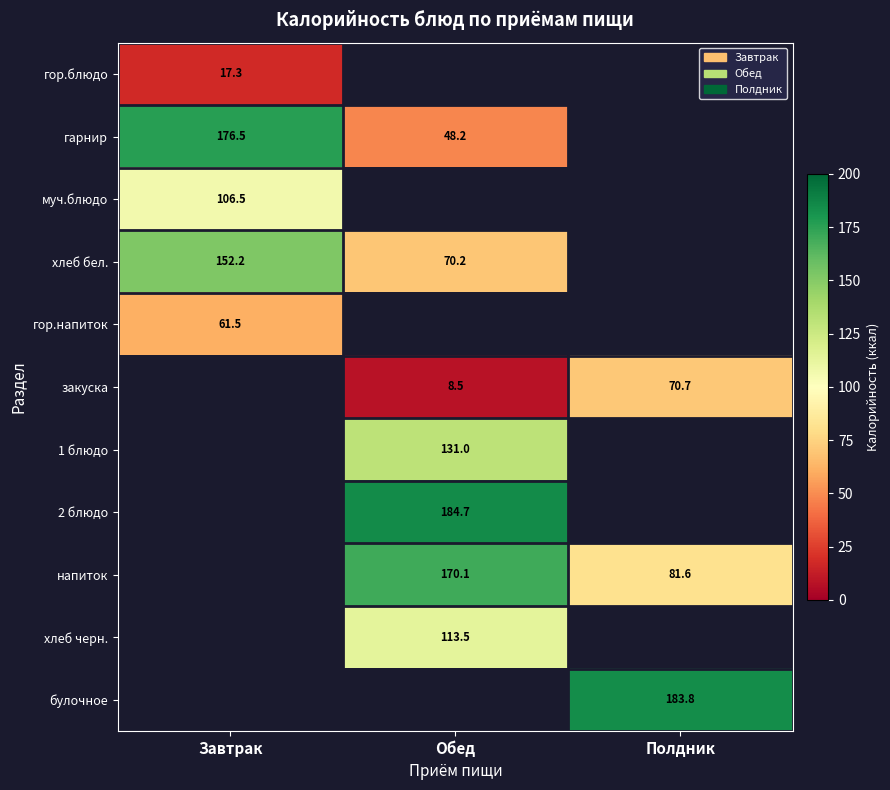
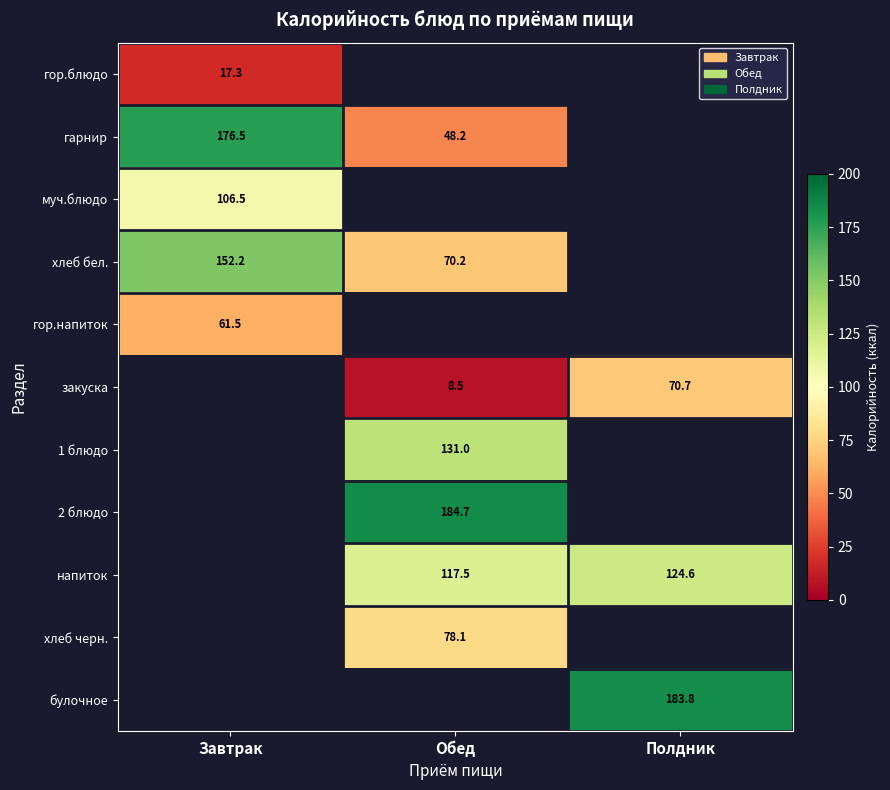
  {
    "гор.блюдо": {
      "Завтрак": 17.3
    },
    "гарнир": {
      "Завтрак": 176.5,
      "Обед": 48.2
    },
    "муч.блюдо": {
      "Завтрак": 106.5
    },
    "хлеб бел.": {
      "Завтрак": 152.2,
      "Обед": 70.2
    },
    "гор.напиток": {
      "Завтрак": 61.5
    },
    "закуска": {
      "Обед": 8.5,
      "Полдник": 70.7
    },
    "1 блюдо": {
      "Обед": 131.0
    },
    "2 блюдо": {
      "Обед": 184.7
    },
    "напиток": {
-     "Обед": 170.1,
-     "Полдник": 81.6
+     "Обед": 117.5,
+     "Полдник": 124.6
    },
    "хлеб черн.": {
-     "Обед": 113.5
+     "Обед": 78.1
    },
    "булочное": {
      "Полдник": 183.8
    }
  }
